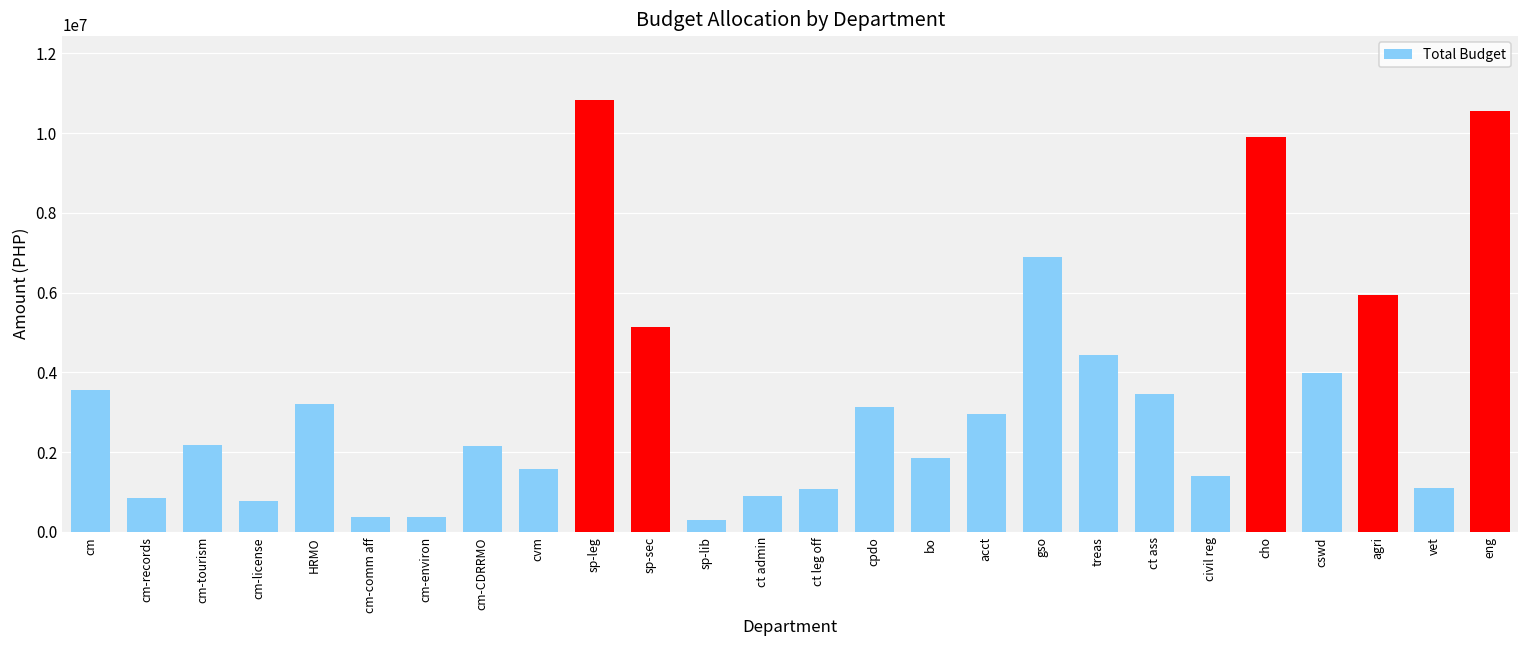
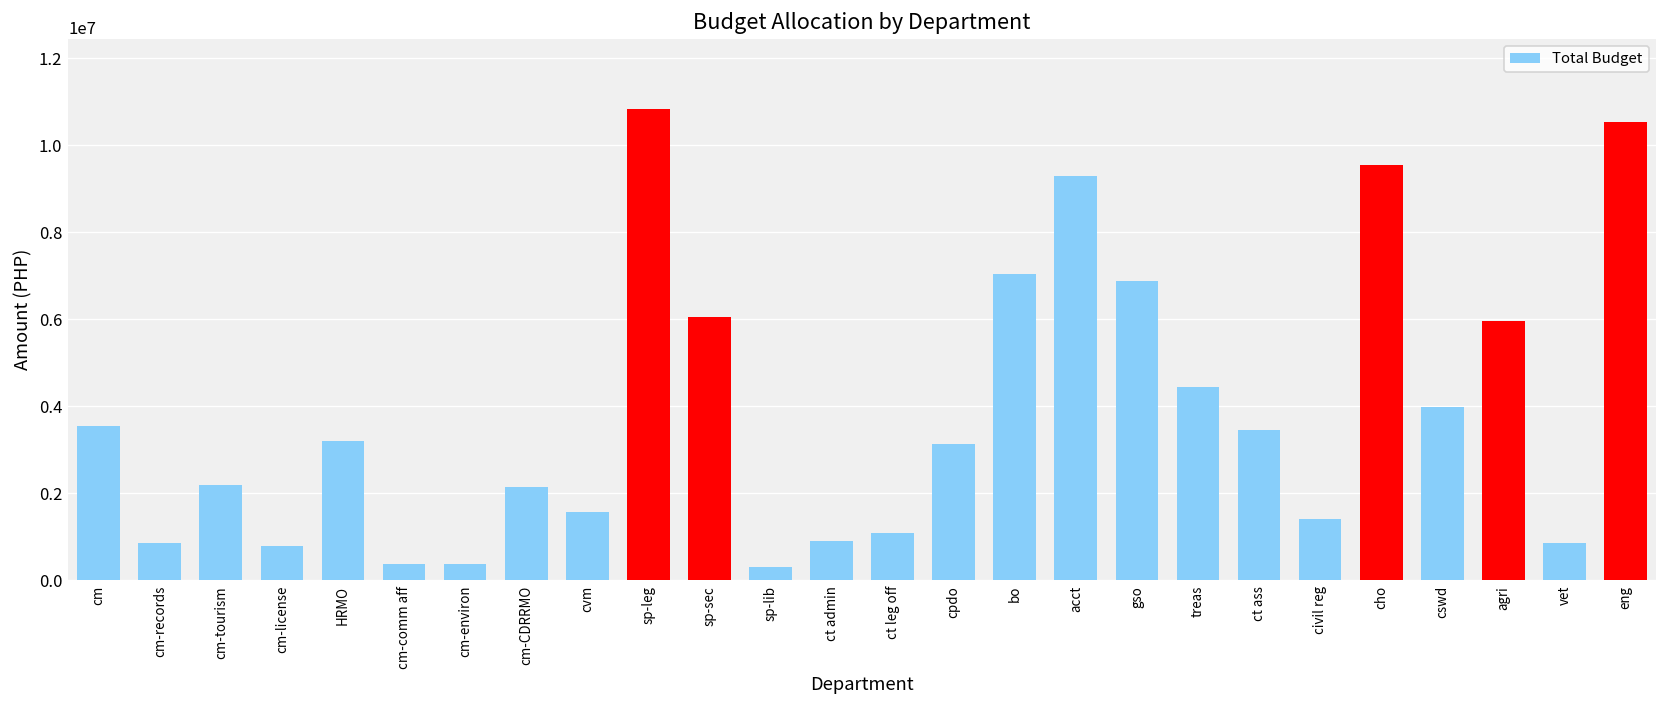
  {
    "cm": 3600000,
    "cm-records": 900000,
    "cm-tourism": 2200000,
    "cm-license": 800000,
    "HRMO": 3200000,
    "cm-comm aff": 400000,
    "cm-environ": 400000,
    "cm-CDRRMO": 2100000,
    "cvm": 1600000,
    "sp-leg": 10800000,
-   "sp-sec": 5100000,
+   "sp-sec": 6100000,
    "sp-lib": 300000,
    "ct admin": 900000,
    "ct leg off": 1100000,
    "cpdo": 3100000,
-   "bo": 1800000,
-   "acct": 2900000,
+   "bo": 7000000,
+   "acct": 9300000,
    "gso": 6900000,
    "treas": 4400000,
    "ct ass": 3500000,
    "civil reg": 1400000,
-   "cho": 9900000,
+   "cho": 9500000,
    "cswd": 4000000,
    "agri": 5900000,
-   "vet": 1100000,
+   "vet": 800000,
    "eng": 10500000
  }
